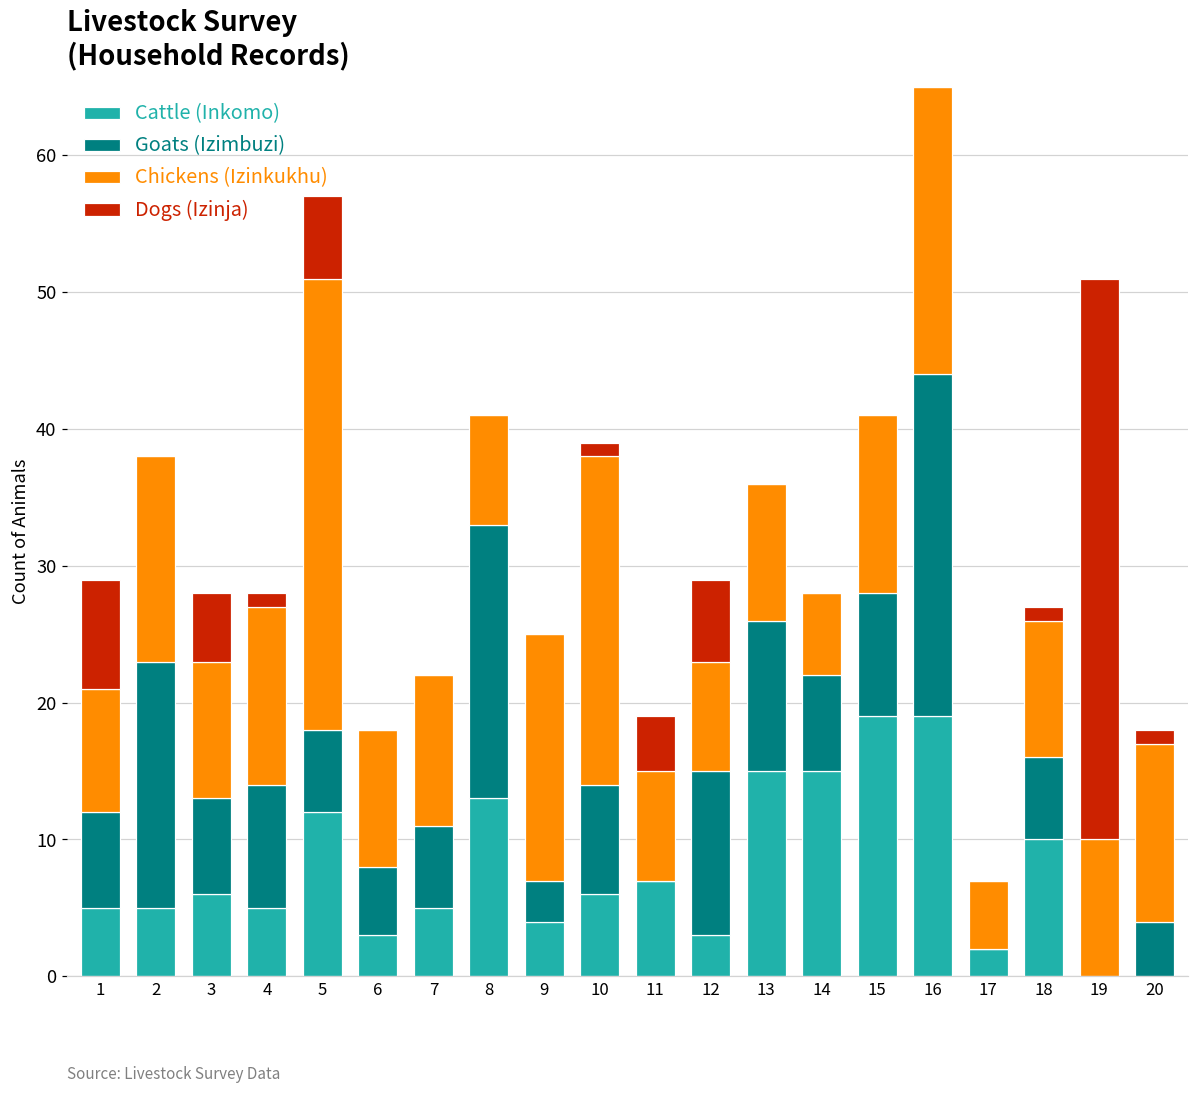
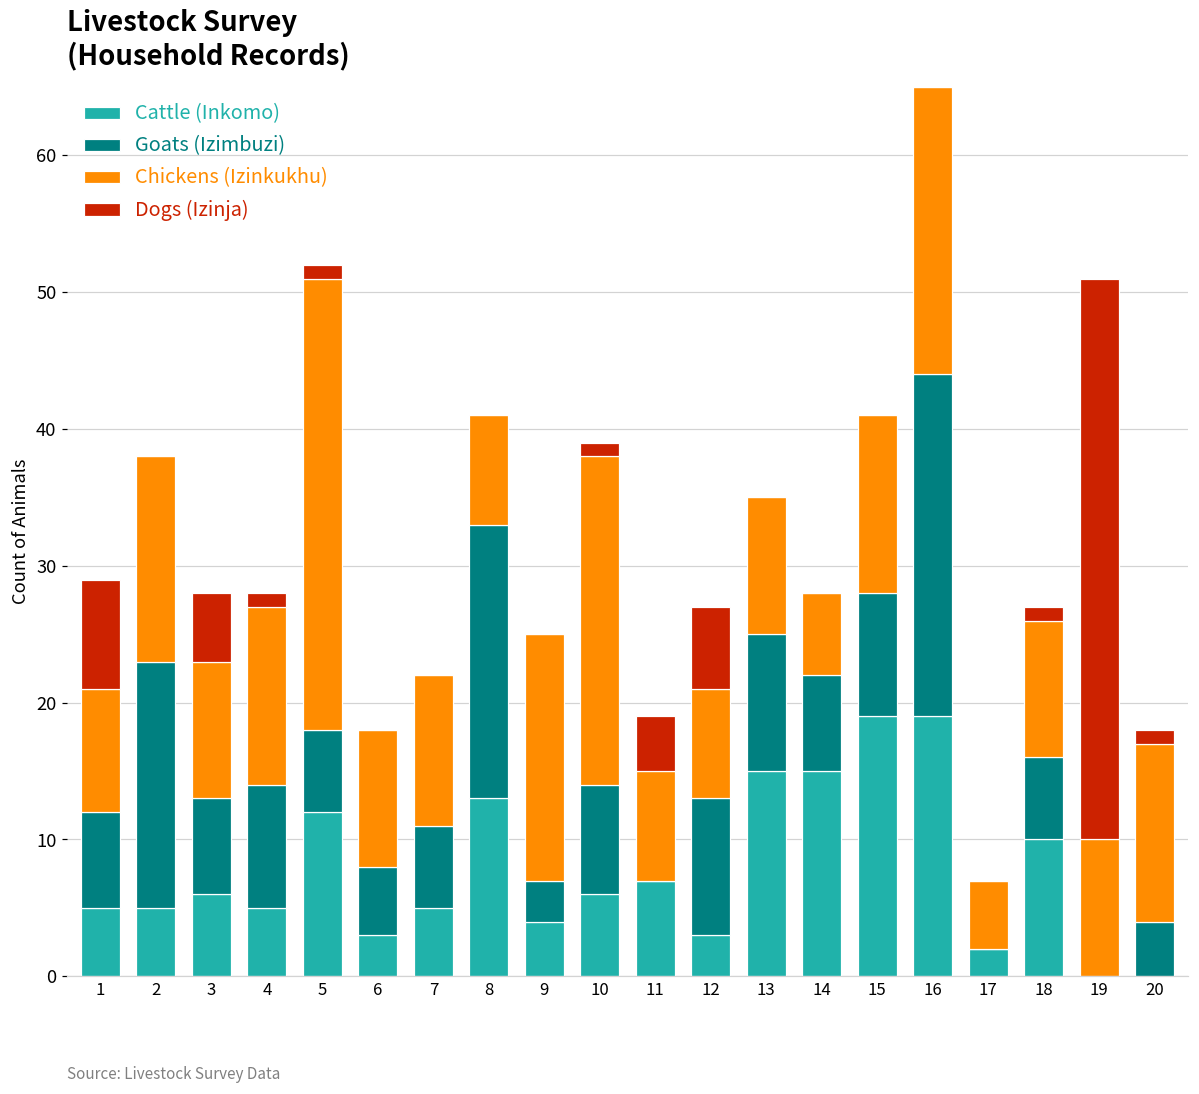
  {
    "Cattle (Inkomo)": {
      "1": 5,
      "2": 5,
      "3": 6,
      "4": 5,
      "5": 12,
      "6": 3,
      "7": 5,
      "8": 13,
      "9": 4,
      "10": 6,
      "11": 7,
      "12": 3,
      "13": 15,
      "14": 15,
      "15": 19,
      "16": 19,
      "17": 2,
      "18": 10,
      "19": 0,
      "20": 0
    },
    "Goats (Izimbuzi)": {
      "1": 7,
      "2": 18,
      "3": 7,
      "4": 9,
      "5": 6,
      "6": 5,
      "7": 6,
      "8": 20,
      "9": 3,
      "10": 8,
      "11": 0,
-     "12": 12,
-     "13": 11,
+     "12": 10,
+     "13": 10,
      "14": 7,
      "15": 9,
      "16": 25,
      "17": 0,
      "18": 6,
      "19": 0,
      "20": 4
    },
    "Chickens (Izinkukhu)": {
      "1": 9,
      "2": 15,
      "3": 10,
      "4": 13,
      "5": 33,
      "6": 10,
      "7": 11,
      "8": 8,
      "9": 18,
      "10": 24,
      "11": 8,
      "12": 8,
      "13": 10,
      "14": 6,
      "15": 13,
      "16": 21,
      "17": 5,
      "18": 10,
      "19": 10,
      "20": 13
    },
    "Dogs (Izinja)": {
      "1": 8,
      "2": 0,
      "3": 5,
      "4": 1,
-     "5": 6,
+     "5": 1,
      "6": 0,
      "7": 0,
      "8": 0,
      "9": 0,
      "10": 1,
      "11": 4,
      "12": 6,
      "13": 0,
      "14": 0,
      "15": 0,
      "16": 0,
      "17": 0,
      "18": 1,
      "19": 41,
      "20": 1
    }
  }
